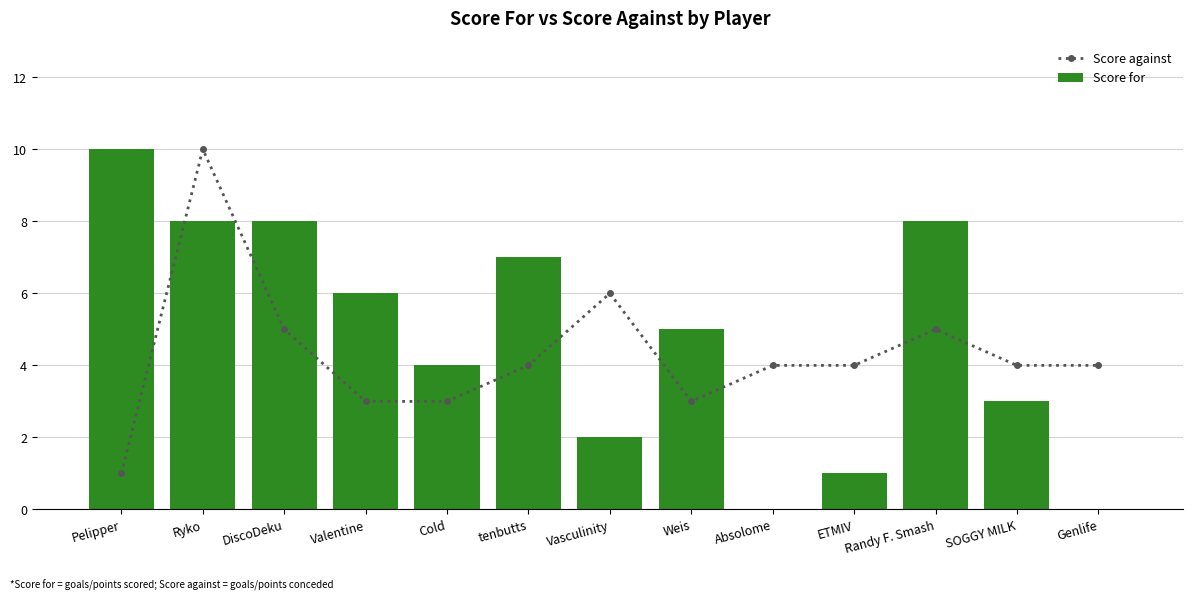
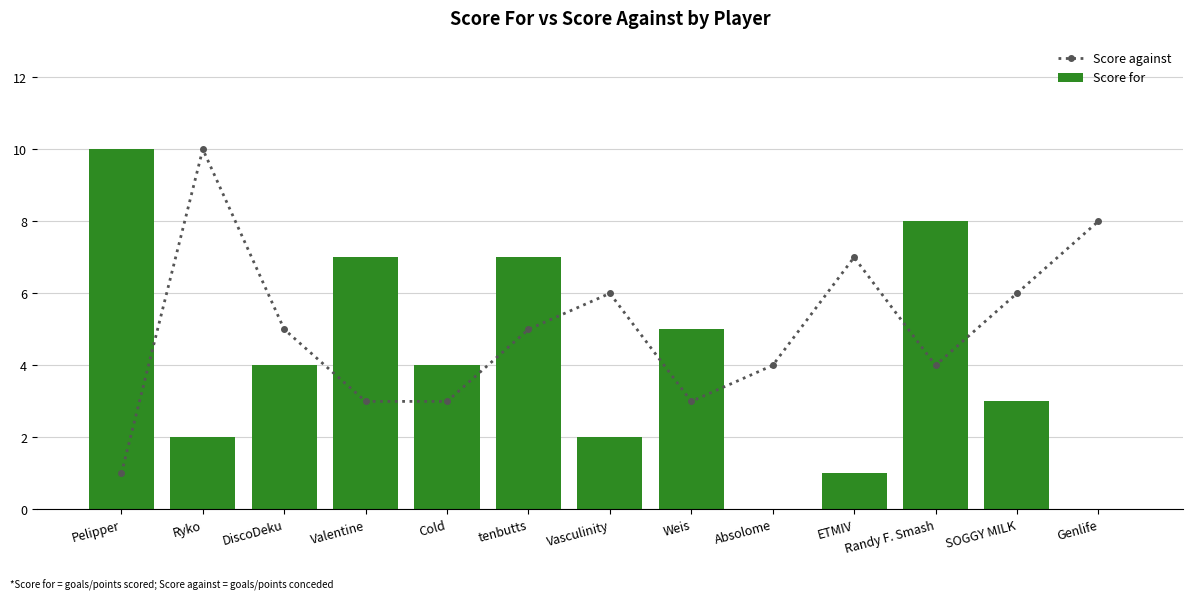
  {
    "Score against": {
      "Pelipper": 1,
      "Ryko": 10,
      "DiscoDeku": 5,
      "Valentine": 3,
      "Cold": 3,
-     "tenbutts": 4,
+     "tenbutts": 5,
      "Vasculinity": 6,
      "Weis": 3,
      "Absolome": 4,
-     "ETMIV": 4,
-     "Randy F. Smash": 5,
-     "SOGGY MILK": 4,
-     "Genlife": 4
+     "ETMIV": 7,
+     "Randy F. Smash": 4,
+     "SOGGY MILK": 6,
+     "Genlife": 8
    },
    "Score for": {
      "Pelipper": 10,
-     "Ryko": 8,
-     "DiscoDeku": 8,
-     "Valentine": 6,
+     "Ryko": 2,
+     "DiscoDeku": 4,
+     "Valentine": 7,
      "Cold": 4,
      "tenbutts": 7,
      "Vasculinity": 2,
      "Weis": 5,
      "Absolome": 0,
      "ETMIV": 1,
      "Randy F. Smash": 8,
      "SOGGY MILK": 3,
      "Genlife": 0
    }
  }
